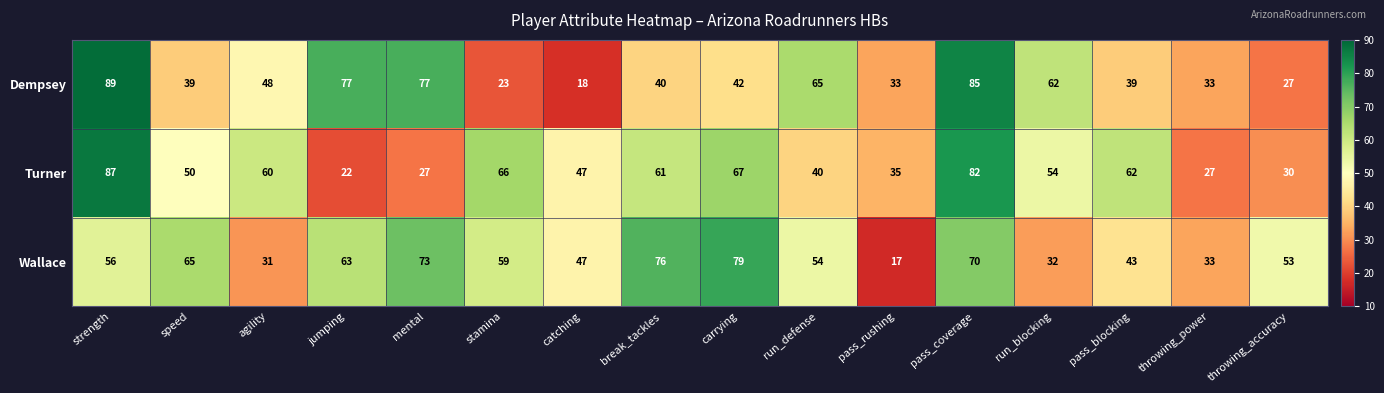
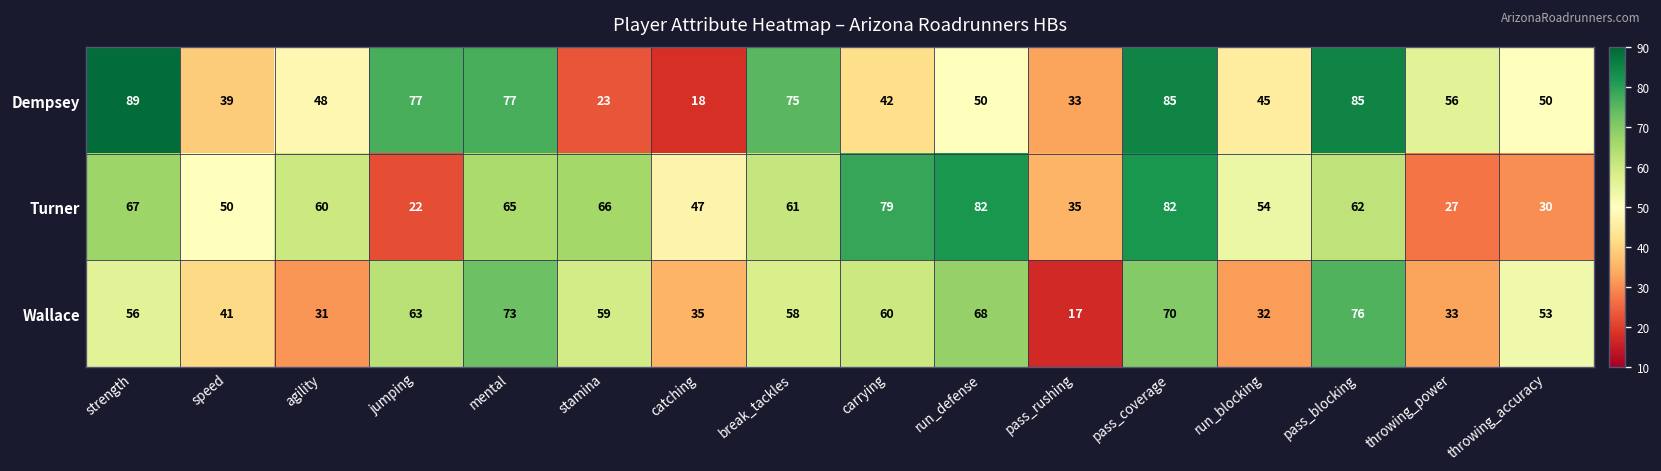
  {
    "Dempsey": {
      "strength": 89,
      "speed": 39,
      "agility": 48,
      "jumping": 77,
      "mental": 77,
      "stamina": 23,
      "catching": 18,
-     "break_tackles": 40,
+     "break_tackles": 75,
      "carrying": 42,
-     "run_defense": 65,
+     "run_defense": 50,
      "pass_rushing": 33,
      "pass_coverage": 85,
-     "run_blocking": 62,
-     "pass_blocking": 39,
-     "throwing_power": 33,
-     "throwing_accuracy": 27
+     "run_blocking": 45,
+     "pass_blocking": 85,
+     "throwing_power": 56,
+     "throwing_accuracy": 50
    },
    "Turner": {
-     "strength": 87,
+     "strength": 67,
      "speed": 50,
      "agility": 60,
      "jumping": 22,
-     "mental": 27,
+     "mental": 65,
      "stamina": 66,
      "catching": 47,
      "break_tackles": 61,
-     "carrying": 67,
-     "run_defense": 40,
+     "carrying": 79,
+     "run_defense": 82,
      "pass_rushing": 35,
      "pass_coverage": 82,
      "run_blocking": 54,
      "pass_blocking": 62,
      "throwing_power": 27,
      "throwing_accuracy": 30
    },
    "Wallace": {
      "strength": 56,
-     "speed": 65,
+     "speed": 41,
      "agility": 31,
      "jumping": 63,
      "mental": 73,
      "stamina": 59,
-     "catching": 47,
-     "break_tackles": 76,
-     "carrying": 79,
-     "run_defense": 54,
+     "catching": 35,
+     "break_tackles": 58,
+     "carrying": 60,
+     "run_defense": 68,
      "pass_rushing": 17,
      "pass_coverage": 70,
      "run_blocking": 32,
-     "pass_blocking": 43,
+     "pass_blocking": 76,
      "throwing_power": 33,
      "throwing_accuracy": 53
    }
  }
